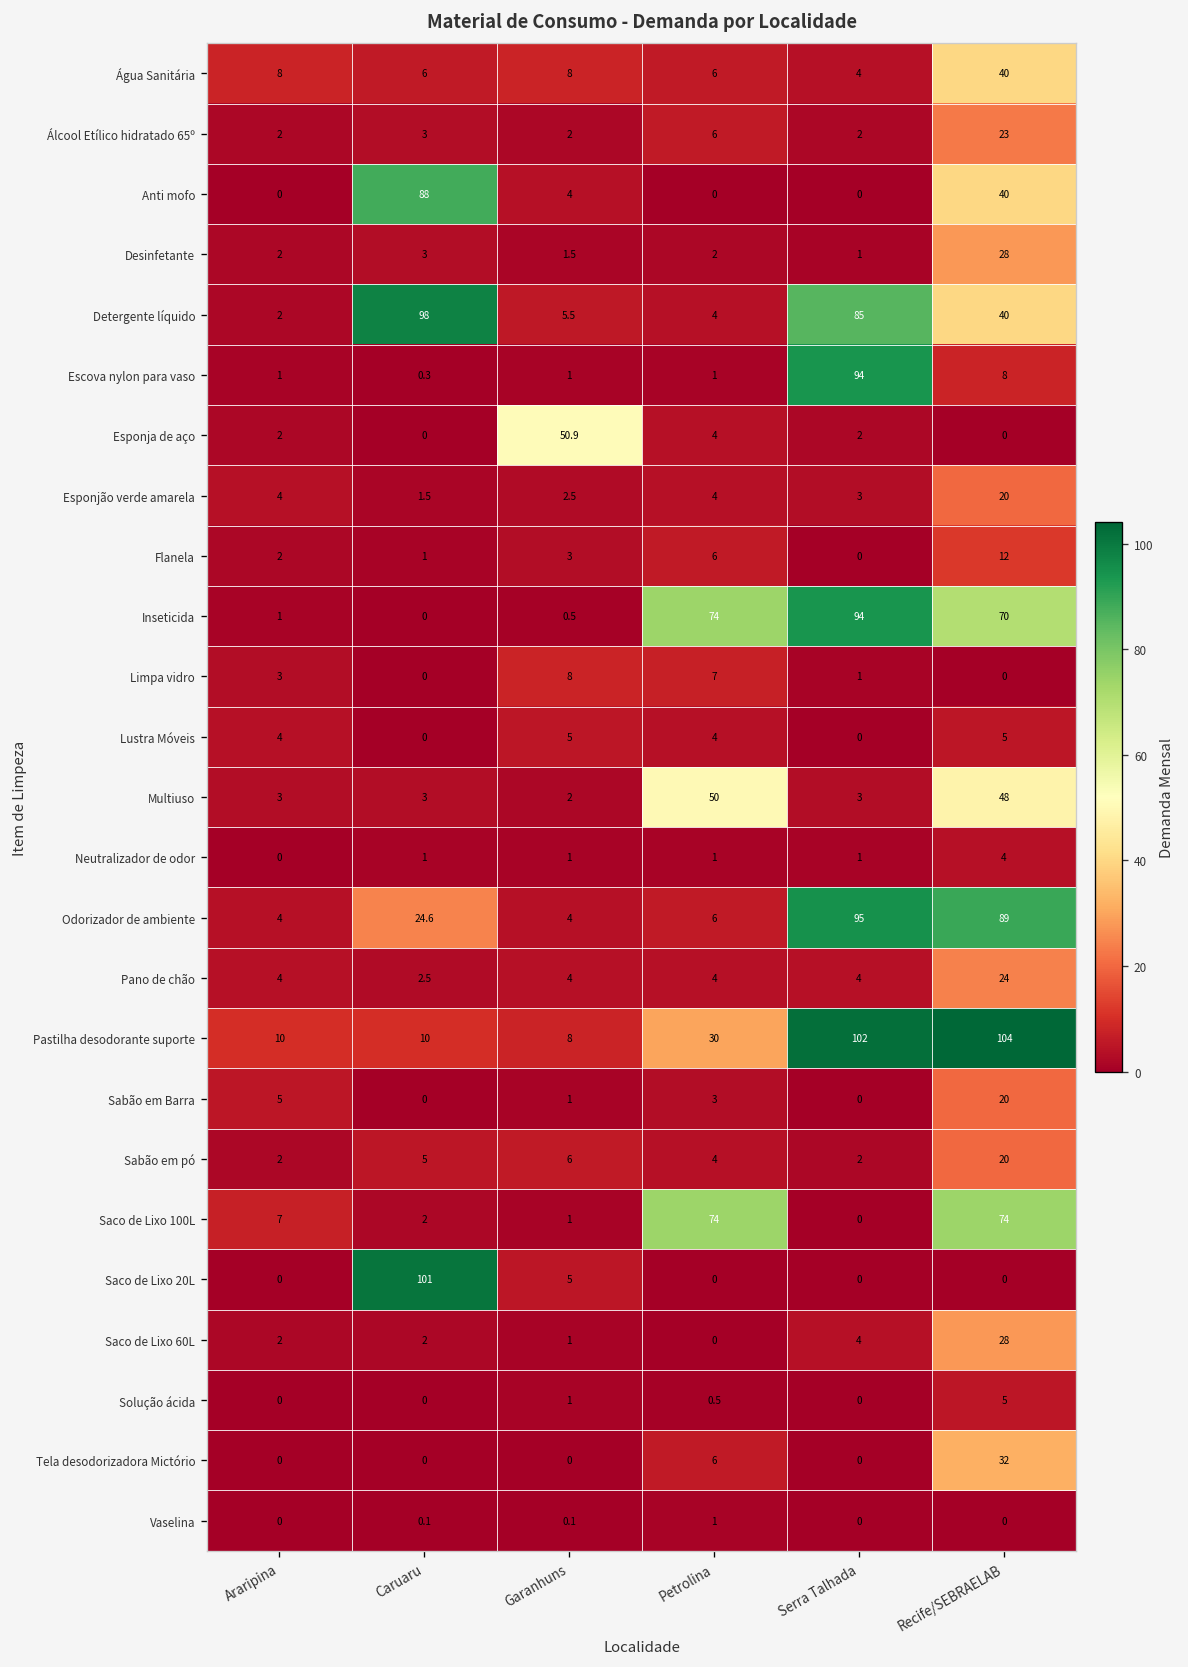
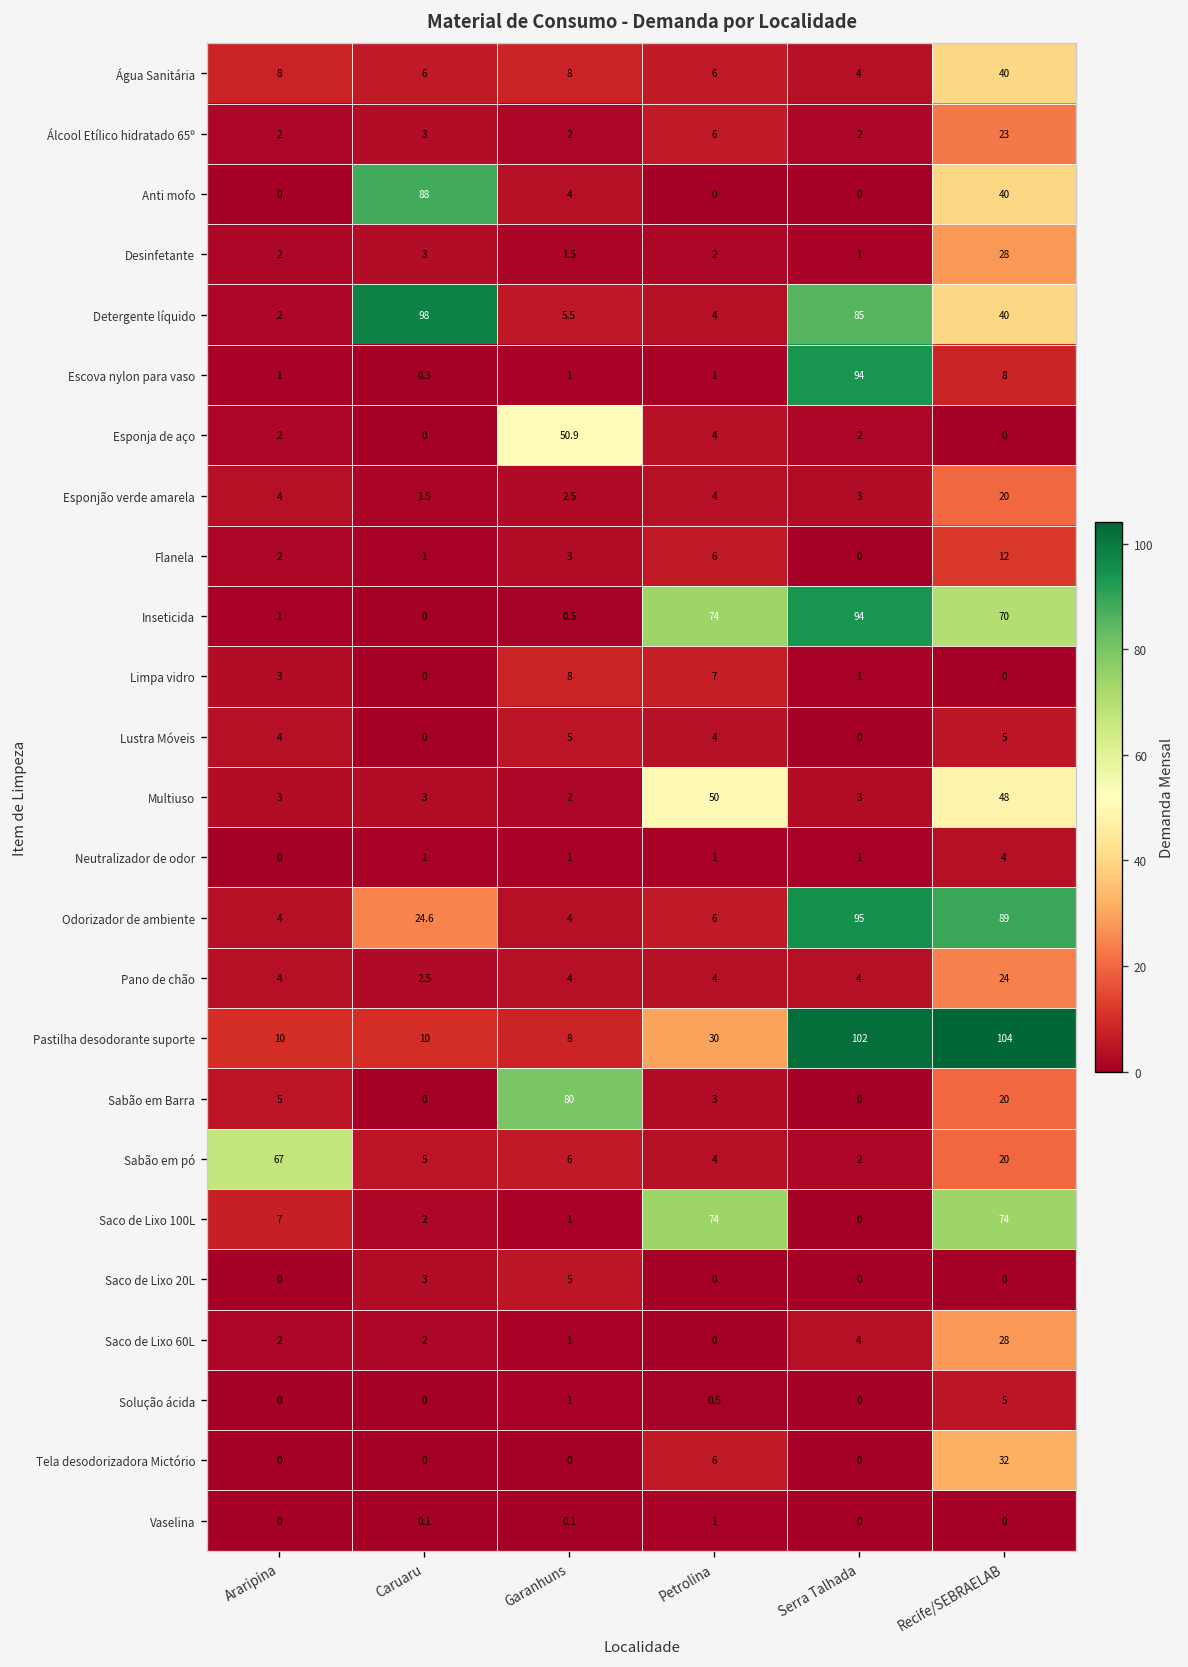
  {
    "Água Sanitária": {
      "Araripina": 8,
      "Caruaru": 6,
      "Garanhuns": 8,
      "Petrolina": 6,
      "Serra Talhada": 4,
      "Recife/SEBRAELAB": 40
    },
    "Álcool Etílico hidratado 65º": {
      "Araripina": 2,
      "Caruaru": 3,
      "Garanhuns": 2,
      "Petrolina": 6,
      "Serra Talhada": 2,
      "Recife/SEBRAELAB": 23
    },
    "Anti mofo": {
      "Araripina": 0,
      "Caruaru": 88,
      "Garanhuns": 4,
      "Petrolina": 0,
      "Serra Talhada": 0,
      "Recife/SEBRAELAB": 40
    },
    "Desinfetante": {
      "Araripina": 2,
      "Caruaru": 3,
      "Garanhuns": 1.5,
      "Petrolina": 2,
      "Serra Talhada": 1,
      "Recife/SEBRAELAB": 28
    },
    "Detergente líquido": {
      "Araripina": 2,
      "Caruaru": 98,
      "Garanhuns": 5.5,
      "Petrolina": 4,
      "Serra Talhada": 85,
      "Recife/SEBRAELAB": 40
    },
    "Escova nylon para vaso": {
      "Araripina": 1,
      "Caruaru": 0.3,
      "Garanhuns": 1,
      "Petrolina": 1,
      "Serra Talhada": 94,
      "Recife/SEBRAELAB": 8
    },
    "Esponja de aço": {
      "Araripina": 2,
      "Caruaru": 0,
      "Garanhuns": 50.9,
      "Petrolina": 4,
      "Serra Talhada": 2,
      "Recife/SEBRAELAB": 0
    },
    "Esponjão verde amarela": {
      "Araripina": 4,
      "Caruaru": 1.5,
      "Garanhuns": 2.5,
      "Petrolina": 4,
      "Serra Talhada": 3,
      "Recife/SEBRAELAB": 20
    },
    "Flanela": {
      "Araripina": 2,
      "Caruaru": 1,
      "Garanhuns": 3,
      "Petrolina": 6,
      "Serra Talhada": 0,
      "Recife/SEBRAELAB": 12
    },
    "Inseticida": {
      "Araripina": 1,
      "Caruaru": 0,
      "Garanhuns": 0.5,
      "Petrolina": 74,
      "Serra Talhada": 94,
      "Recife/SEBRAELAB": 70
    },
    "Limpa vidro": {
      "Araripina": 3,
      "Caruaru": 0,
      "Garanhuns": 8,
      "Petrolina": 7,
      "Serra Talhada": 1,
      "Recife/SEBRAELAB": 0
    },
    "Lustra Móveis": {
      "Araripina": 4,
      "Caruaru": 0,
      "Garanhuns": 5,
      "Petrolina": 4,
      "Serra Talhada": 0,
      "Recife/SEBRAELAB": 5
    },
    "Multiuso": {
      "Araripina": 3,
      "Caruaru": 3,
      "Garanhuns": 2,
      "Petrolina": 50,
      "Serra Talhada": 3,
      "Recife/SEBRAELAB": 48
    },
    "Neutralizador de odor": {
      "Araripina": 0,
      "Caruaru": 1,
      "Garanhuns": 1,
      "Petrolina": 1,
      "Serra Talhada": 1,
      "Recife/SEBRAELAB": 4
    },
    "Odorizador de ambiente": {
      "Araripina": 4,
      "Caruaru": 24.6,
      "Garanhuns": 4,
      "Petrolina": 6,
      "Serra Talhada": 95,
      "Recife/SEBRAELAB": 89
    },
    "Pano de chão": {
      "Araripina": 4,
      "Caruaru": 2.5,
      "Garanhuns": 4,
      "Petrolina": 4,
      "Serra Talhada": 4,
      "Recife/SEBRAELAB": 24
    },
    "Pastilha desodorante suporte": {
      "Araripina": 10,
      "Caruaru": 10,
      "Garanhuns": 8,
      "Petrolina": 30,
      "Serra Talhada": 102,
      "Recife/SEBRAELAB": 104
    },
    "Sabão em Barra": {
      "Araripina": 5,
      "Caruaru": 0,
-     "Garanhuns": 1,
+     "Garanhuns": 80,
      "Petrolina": 3,
      "Serra Talhada": 0,
      "Recife/SEBRAELAB": 20
    },
    "Sabão em pó": {
-     "Araripina": 2,
+     "Araripina": 67,
      "Caruaru": 5,
      "Garanhuns": 6,
      "Petrolina": 4,
      "Serra Talhada": 2,
      "Recife/SEBRAELAB": 20
    },
    "Saco de Lixo 100L": {
      "Araripina": 7,
      "Caruaru": 2,
      "Garanhuns": 1,
      "Petrolina": 74,
      "Serra Talhada": 0,
      "Recife/SEBRAELAB": 74
    },
    "Saco de Lixo 20L": {
      "Araripina": 0,
-     "Caruaru": 101,
+     "Caruaru": 3,
      "Garanhuns": 5,
      "Petrolina": 0,
      "Serra Talhada": 0,
      "Recife/SEBRAELAB": 0
    },
    "Saco de Lixo 60L": {
      "Araripina": 2,
      "Caruaru": 2,
      "Garanhuns": 1,
      "Petrolina": 0,
      "Serra Talhada": 4,
      "Recife/SEBRAELAB": 28
    },
    "Solução ácida": {
      "Araripina": 0,
      "Caruaru": 0,
      "Garanhuns": 1,
      "Petrolina": 0.5,
      "Serra Talhada": 0,
      "Recife/SEBRAELAB": 5
    },
    "Tela desodorizadora Mictório": {
      "Araripina": 0,
      "Caruaru": 0,
      "Garanhuns": 0,
      "Petrolina": 6,
      "Serra Talhada": 0,
      "Recife/SEBRAELAB": 32
    },
    "Vaselina": {
      "Araripina": 0,
      "Caruaru": 0.1,
      "Garanhuns": 0.1,
      "Petrolina": 1,
      "Serra Talhada": 0,
      "Recife/SEBRAELAB": 0
    }
  }
